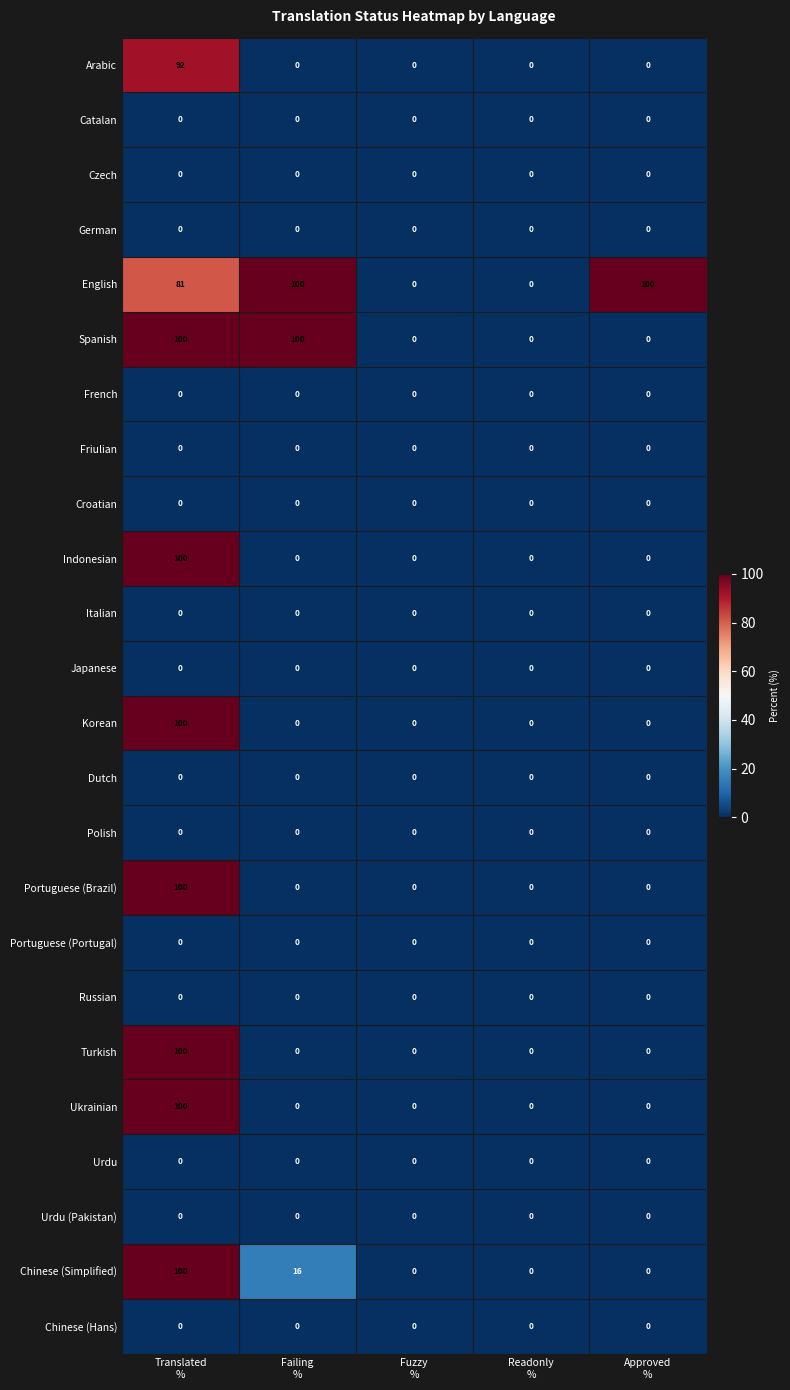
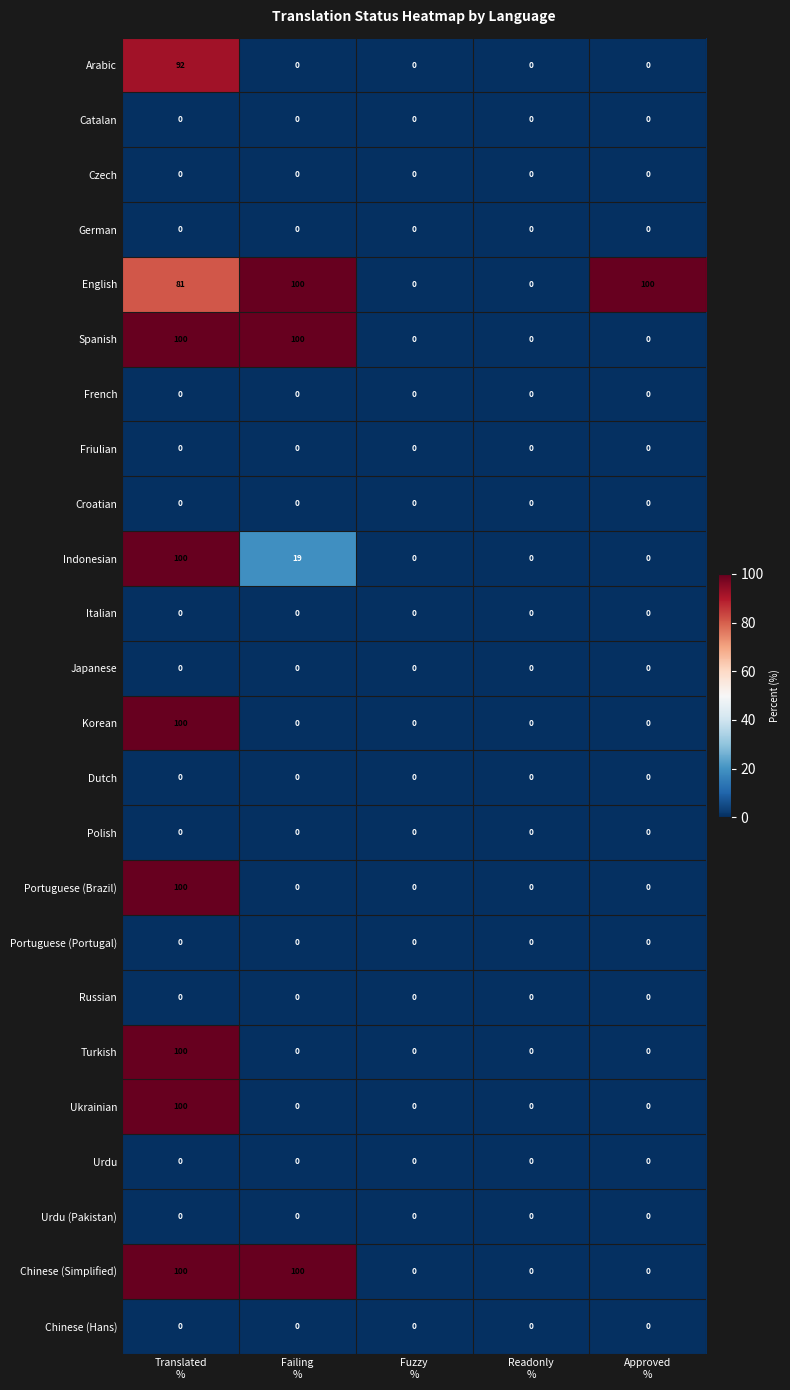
  {
    "Arabic": {
      "Translated %": 92,
      "Failing %": 0,
      "Fuzzy %": 0,
      "Readonly %": 0,
      "Approved %": 0
    },
    "Catalan": {
      "Translated %": 0,
      "Failing %": 0,
      "Fuzzy %": 0,
      "Readonly %": 0,
      "Approved %": 0
    },
    "Czech": {
      "Translated %": 0,
      "Failing %": 0,
      "Fuzzy %": 0,
      "Readonly %": 0,
      "Approved %": 0
    },
    "German": {
      "Translated %": 0,
      "Failing %": 0,
      "Fuzzy %": 0,
      "Readonly %": 0,
      "Approved %": 0
    },
    "English": {
      "Translated %": 81,
      "Failing %": 100,
      "Fuzzy %": 0,
      "Readonly %": 0,
      "Approved %": 100
    },
    "Spanish": {
      "Translated %": 100,
      "Failing %": 100,
      "Fuzzy %": 0,
      "Readonly %": 0,
      "Approved %": 0
    },
    "French": {
      "Translated %": 0,
      "Failing %": 0,
      "Fuzzy %": 0,
      "Readonly %": 0,
      "Approved %": 0
    },
    "Friulian": {
      "Translated %": 0,
      "Failing %": 0,
      "Fuzzy %": 0,
      "Readonly %": 0,
      "Approved %": 0
    },
    "Croatian": {
      "Translated %": 0,
      "Failing %": 0,
      "Fuzzy %": 0,
      "Readonly %": 0,
      "Approved %": 0
    },
    "Indonesian": {
      "Translated %": 100,
-     "Failing %": 0,
+     "Failing %": 19,
      "Fuzzy %": 0,
      "Readonly %": 0,
      "Approved %": 0
    },
    "Italian": {
      "Translated %": 0,
      "Failing %": 0,
      "Fuzzy %": 0,
      "Readonly %": 0,
      "Approved %": 0
    },
    "Japanese": {
      "Translated %": 0,
      "Failing %": 0,
      "Fuzzy %": 0,
      "Readonly %": 0,
      "Approved %": 0
    },
    "Korean": {
      "Translated %": 100,
      "Failing %": 0,
      "Fuzzy %": 0,
      "Readonly %": 0,
      "Approved %": 0
    },
    "Dutch": {
      "Translated %": 0,
      "Failing %": 0,
      "Fuzzy %": 0,
      "Readonly %": 0,
      "Approved %": 0
    },
    "Polish": {
      "Translated %": 0,
      "Failing %": 0,
      "Fuzzy %": 0,
      "Readonly %": 0,
      "Approved %": 0
    },
    "Portuguese (Brazil)": {
      "Translated %": 100,
      "Failing %": 0,
      "Fuzzy %": 0,
      "Readonly %": 0,
      "Approved %": 0
    },
    "Portuguese (Portugal)": {
      "Translated %": 0,
      "Failing %": 0,
      "Fuzzy %": 0,
      "Readonly %": 0,
      "Approved %": 0
    },
    "Russian": {
      "Translated %": 0,
      "Failing %": 0,
      "Fuzzy %": 0,
      "Readonly %": 0,
      "Approved %": 0
    },
    "Turkish": {
      "Translated %": 100,
      "Failing %": 0,
      "Fuzzy %": 0,
      "Readonly %": 0,
      "Approved %": 0
    },
    "Ukrainian": {
      "Translated %": 100,
      "Failing %": 0,
      "Fuzzy %": 0,
      "Readonly %": 0,
      "Approved %": 0
    },
    "Urdu": {
      "Translated %": 0,
      "Failing %": 0,
      "Fuzzy %": 0,
      "Readonly %": 0,
      "Approved %": 0
    },
    "Urdu (Pakistan)": {
      "Translated %": 0,
      "Failing %": 0,
      "Fuzzy %": 0,
      "Readonly %": 0,
      "Approved %": 0
    },
    "Chinese (Simplified)": {
      "Translated %": 100,
-     "Failing %": 16,
+     "Failing %": 100,
      "Fuzzy %": 0,
      "Readonly %": 0,
      "Approved %": 0
    },
    "Chinese (Hans)": {
      "Translated %": 0,
      "Failing %": 0,
      "Fuzzy %": 0,
      "Readonly %": 0,
      "Approved %": 0
    }
  }
